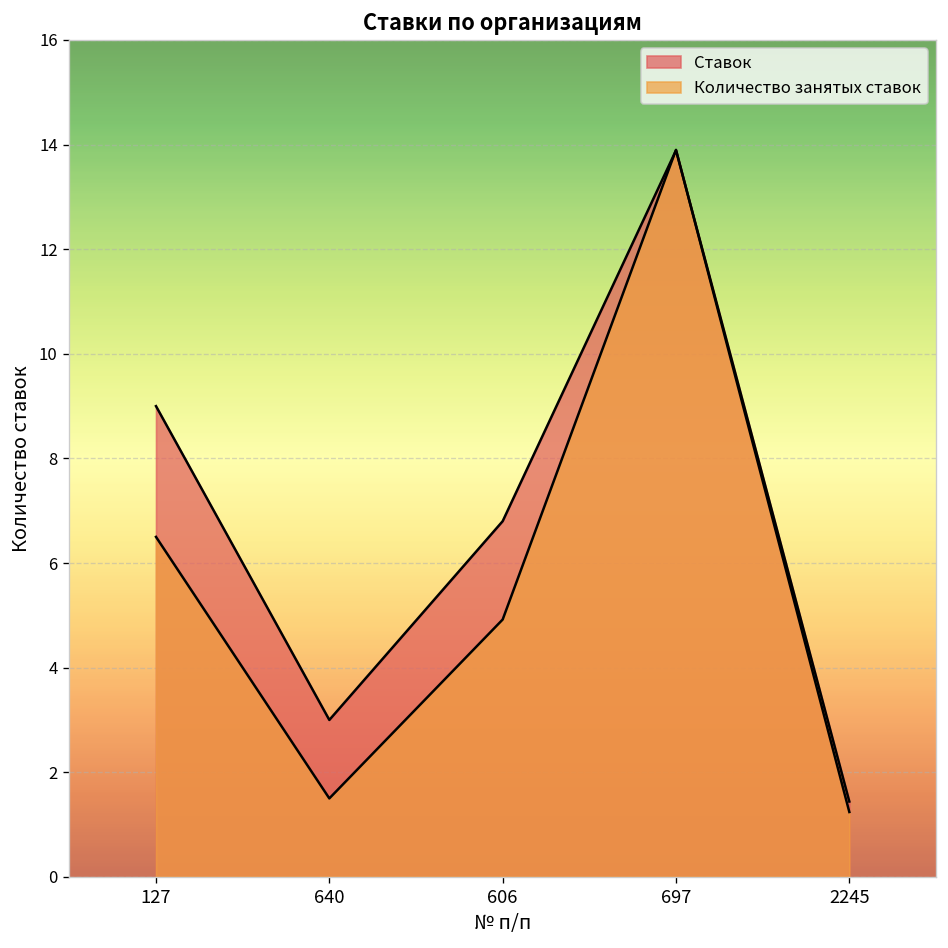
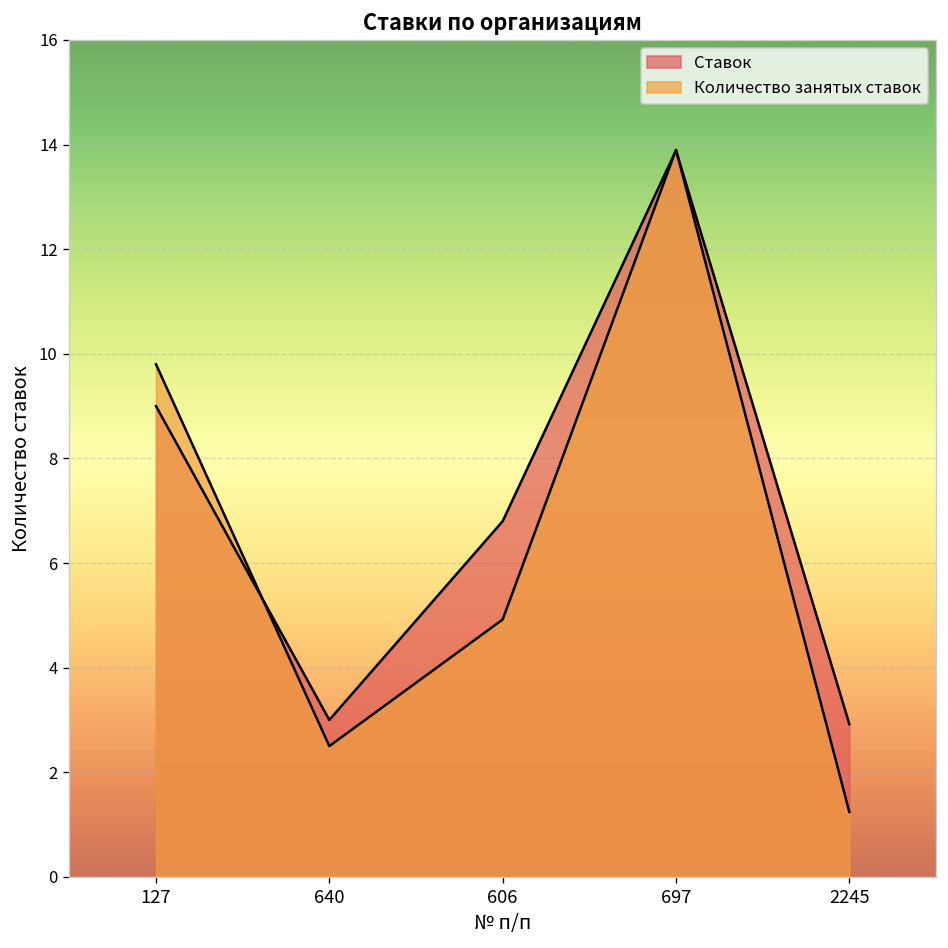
  {
    "Ставок": {
      "127": 9.0,
      "640": 3.0,
      "606": 6.8,
-     "2245": 1.4
+     "2245": 2.9
    },
    "Количество занятых ставок": {
-     "127": 6.5,
-     "640": 1.5,
+     "127": 9.8,
+     "640": 2.5,
      "606": 4.9,
      "2245": 1.2
    }
  }
